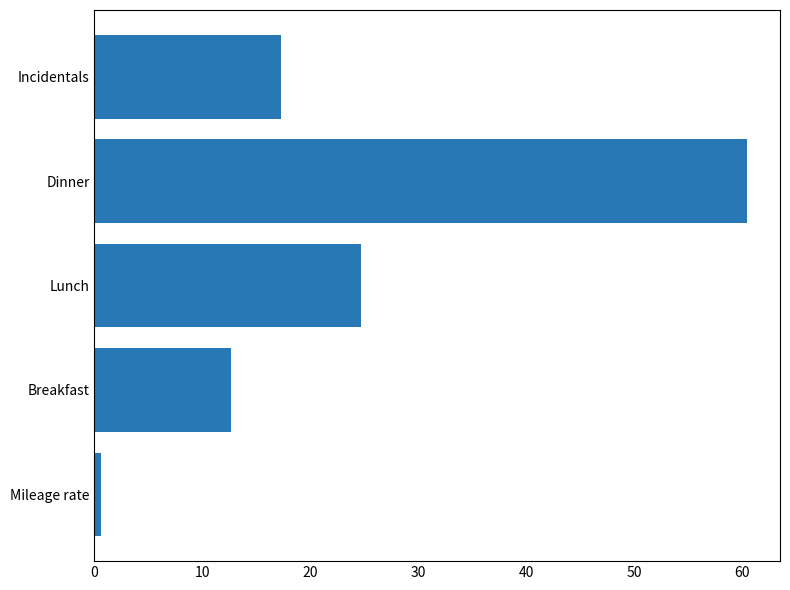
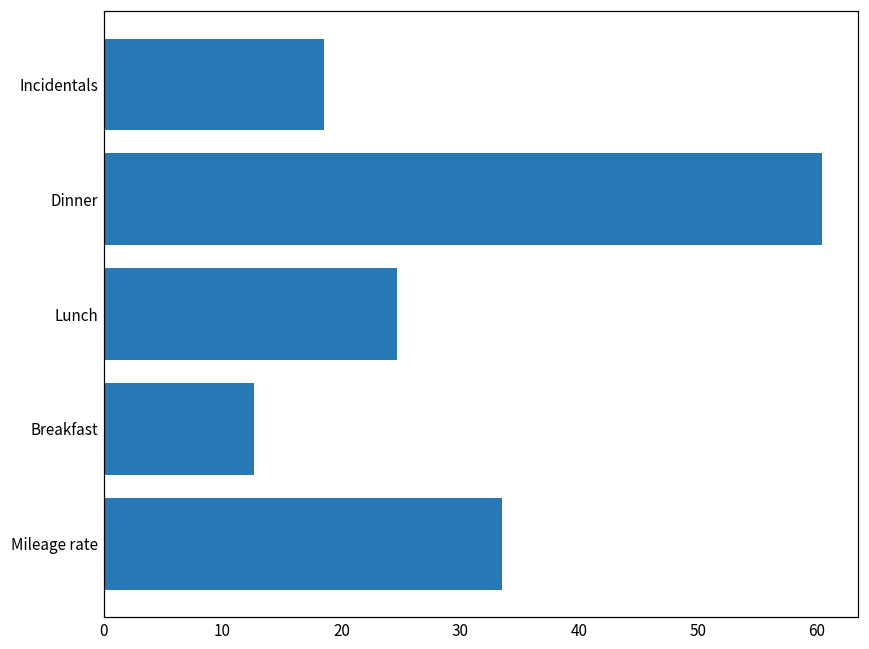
  {
-   "Incidentals": 17.3,
+   "Incidentals": 18.5,
    "Dinner": 60.5,
    "Lunch": 24.7,
    "Breakfast": 12.6,
-   "Mileage rate": 0.6
+   "Mileage rate": 33.5
  }
